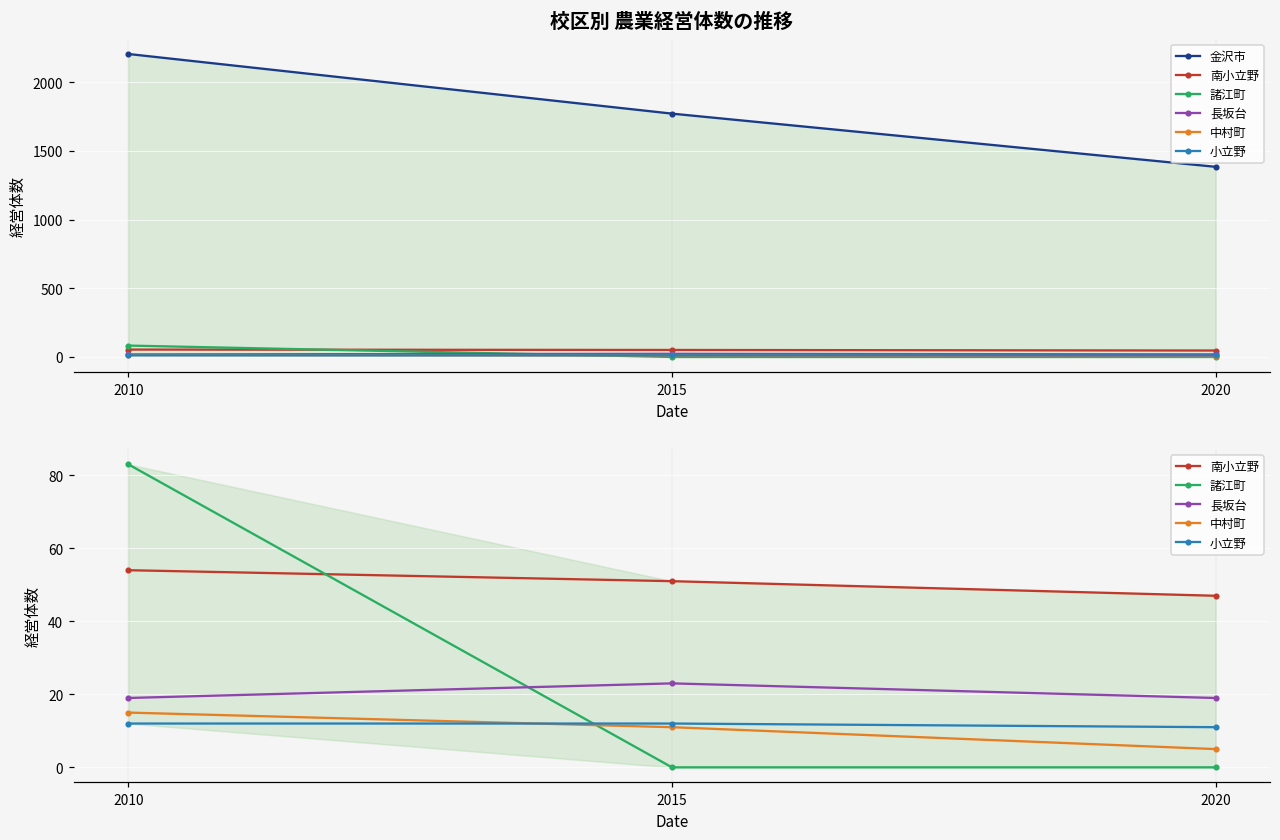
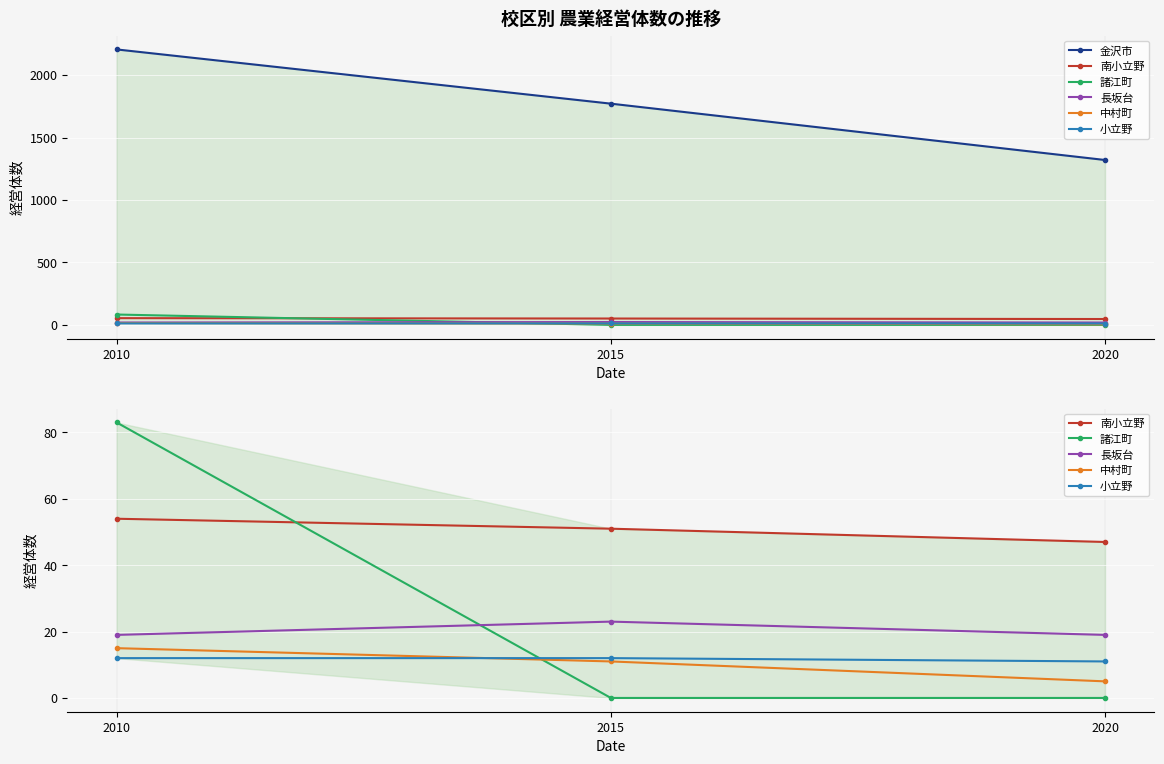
  {
    "校区別 農業経営体数の推移": {
      "金沢市": {
        "2010": 2210,
        "2015": 1770,
-       "2020": 1380
+       "2020": 1320
      },
      "南小立野": {
        "2010": 50,
        "2015": 50,
        "2020": 50
      },
      "諸江町": {
        "2010": 80
      }
    }
  }
